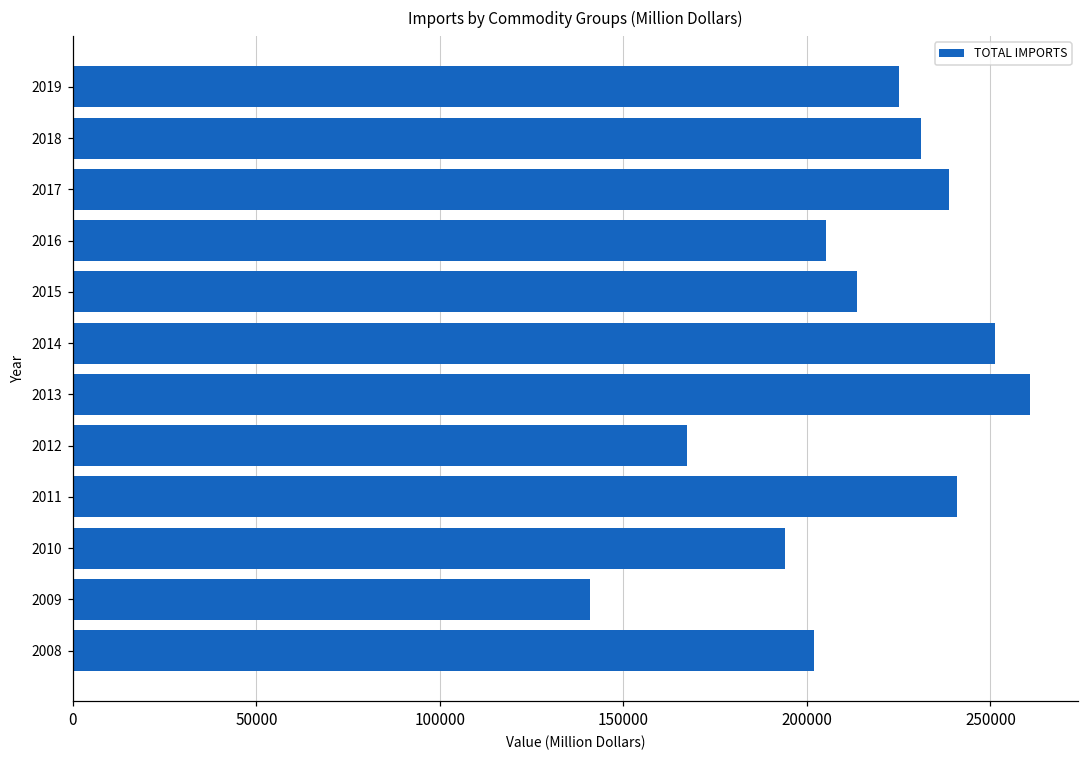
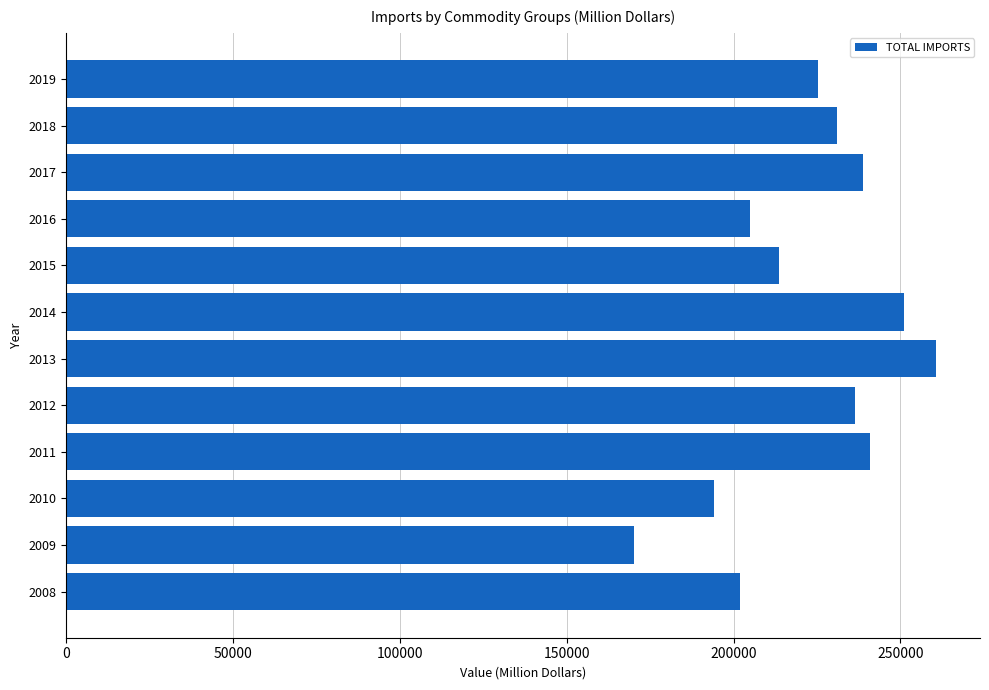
  {
    "2019": 225000,
    "2018": 231000,
    "2017": 239000,
    "2016": 205000,
    "2015": 214000,
    "2014": 251000,
    "2013": 261000,
-   "2012": 167000,
+   "2012": 237000,
    "2011": 241000,
    "2010": 194000,
-   "2009": 141000,
+   "2009": 170000,
    "2008": 202000
  }
